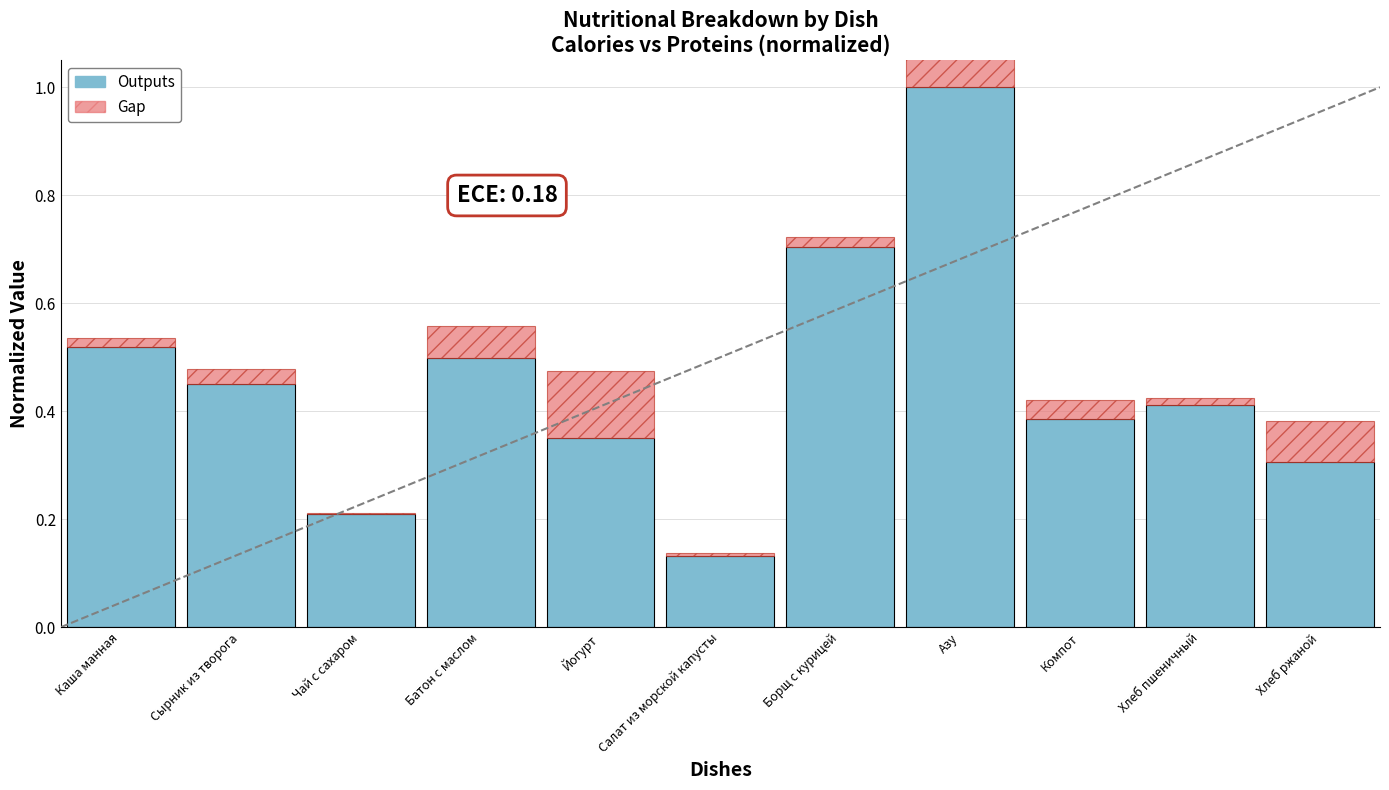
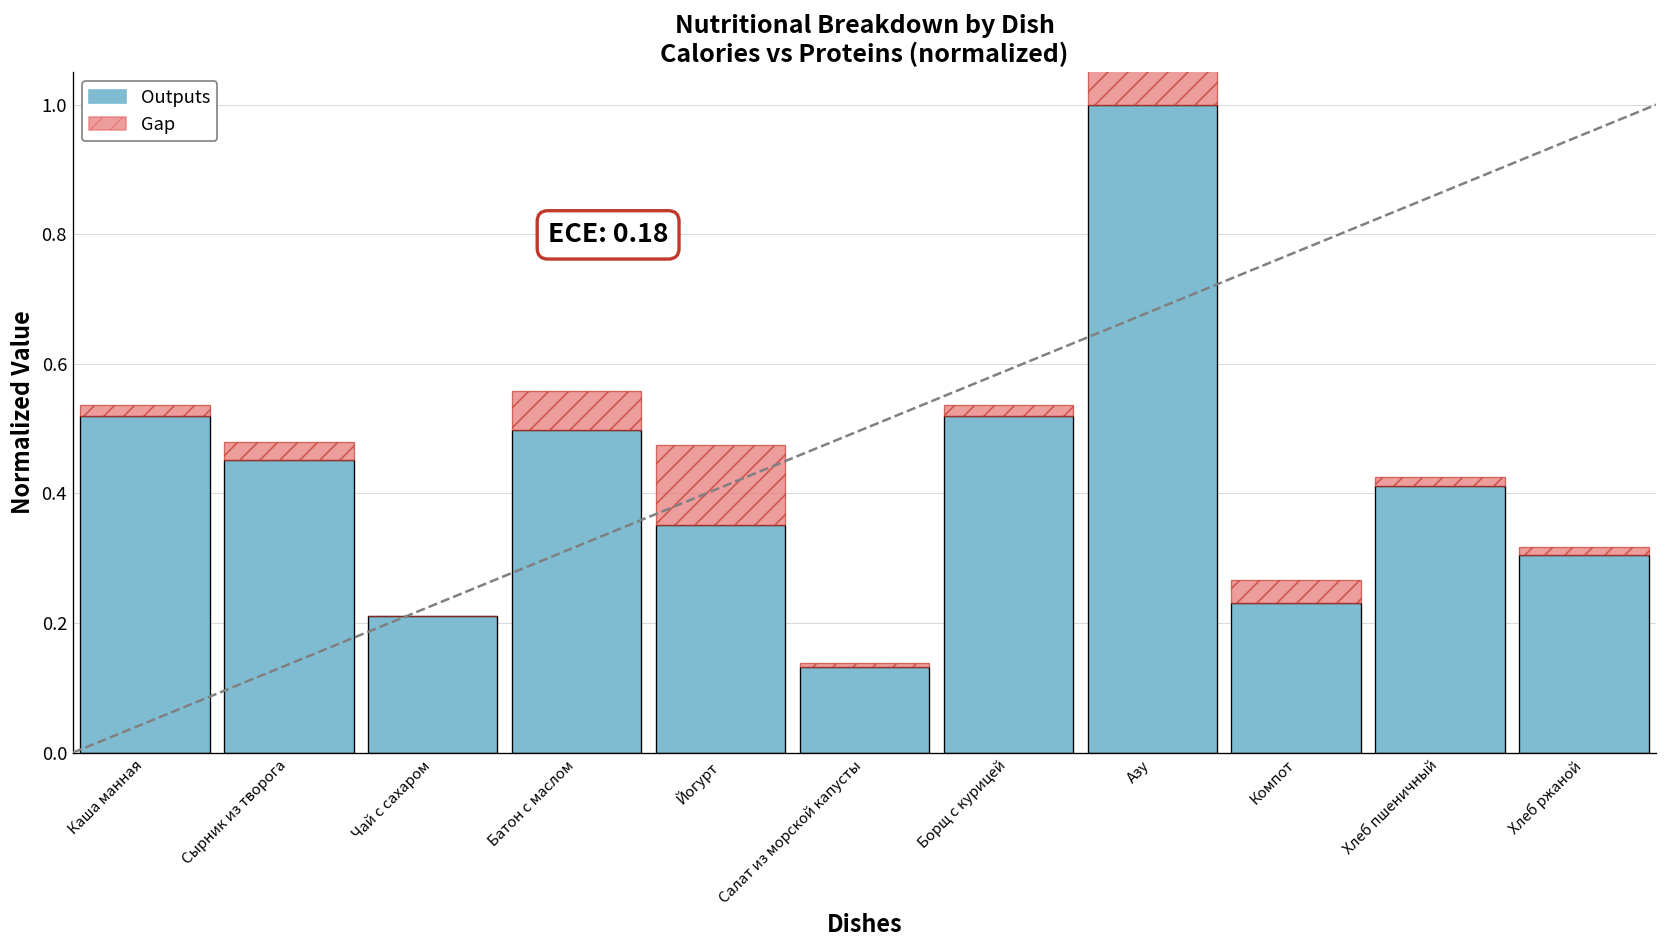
  {
    "Outputs": {
      "Каша манная": 0.52,
      "Сырник из творога": 0.45,
      "Чай с сахаром": 0.21,
      "Батон с маслом": 0.50,
      "Йогурт": 0.35,
      "Салат из морской капусты": 0.13,
-     "Борщ с курицей": 0.70,
+     "Борщ с курицей": 0.52,
      "Азу": 1.00,
-     "Компот": 0.39,
+     "Компот": 0.23,
      "Хлеб пшеничный": 0.41,
      "Хлеб ржаной": 0.31
    },
    "Gap": {
      "Каша манная": 0.02,
      "Сырник из творога": 0.03,
      "Батон с маслом": 0.06,
      "Йогурт": 0.12,
      "Салат из морской капусты": 0.01,
      "Борщ с курицей": 0.02,
      "Компот": 0.03,
      "Хлеб пшеничный": 0.01,
-     "Хлеб ржаной": 0.08
+     "Хлеб ржаной": 0.01
    }
  }
